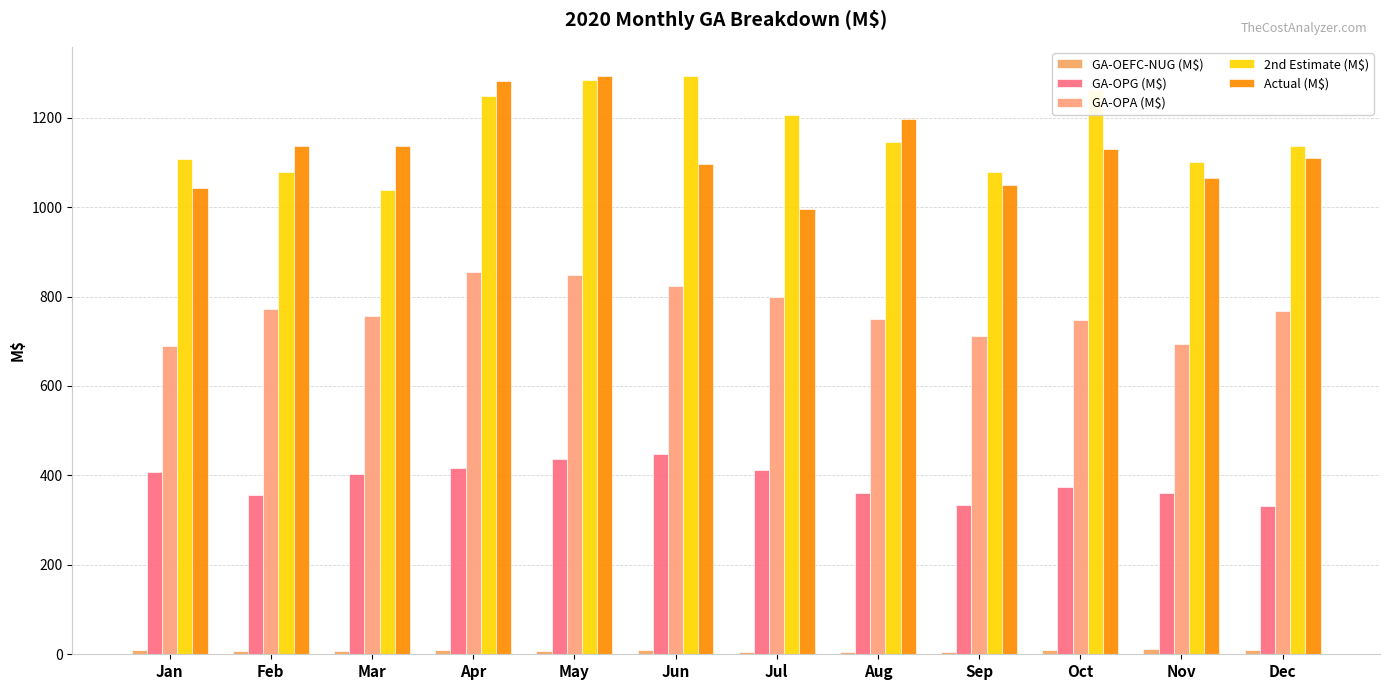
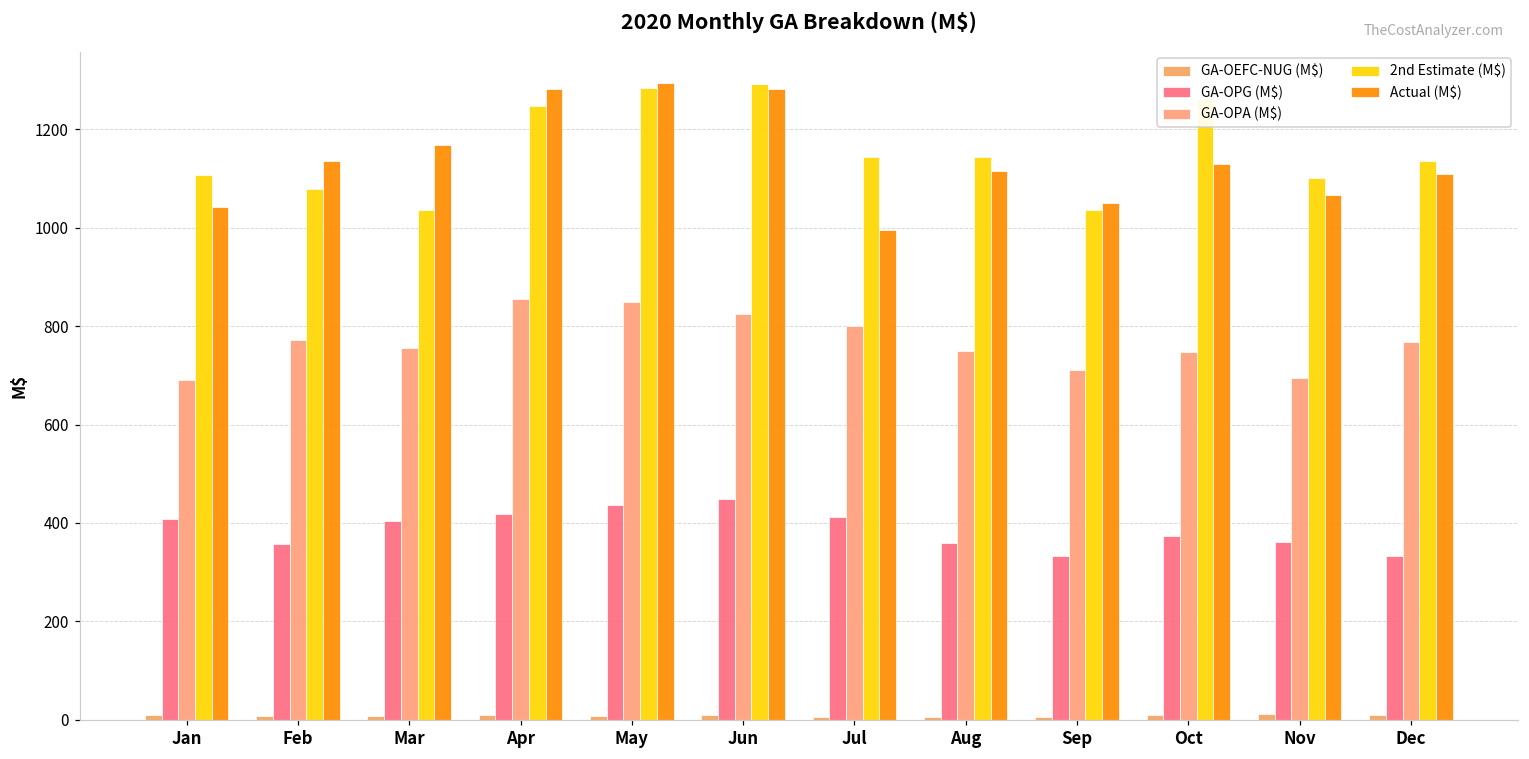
  {
    "2nd Estimate (M$)": {
      "Jan": 1110,
      "Feb": 1080,
      "Mar": 1040,
      "Apr": 1250,
      "May": 1280,
      "Jun": 1290,
-     "Jul": 1210,
+     "Jul": 1140,
      "Aug": 1140,
-     "Sep": 1080,
+     "Sep": 1040,
      "Nov": 1100,
      "Dec": 1140
    },
    "Actual (M$)": {
      "Jan": 1040,
      "Feb": 1140,
-     "Mar": 1140,
+     "Mar": 1170,
      "Apr": 1280,
      "May": 1290,
-     "Jun": 1100,
+     "Jun": 1280,
      "Jul": 1000,
-     "Aug": 1200,
+     "Aug": 1120,
      "Sep": 1050,
      "Oct": 1130,
      "Nov": 1070,
      "Dec": 1110
    }
  }
